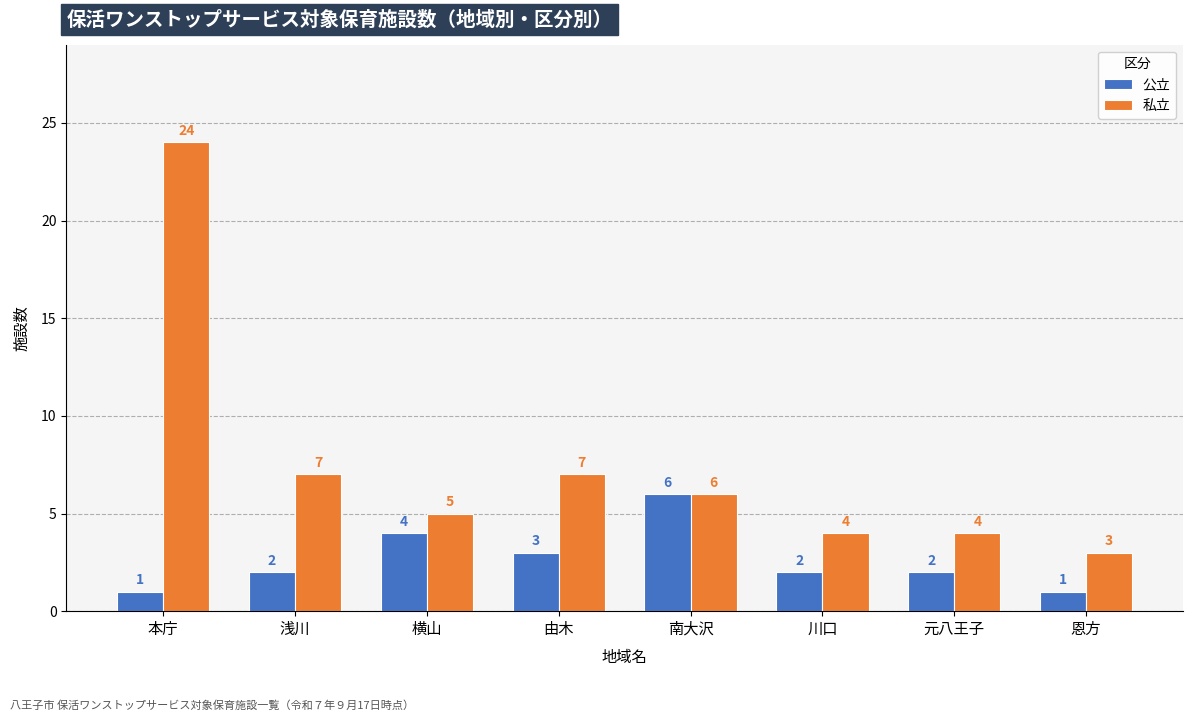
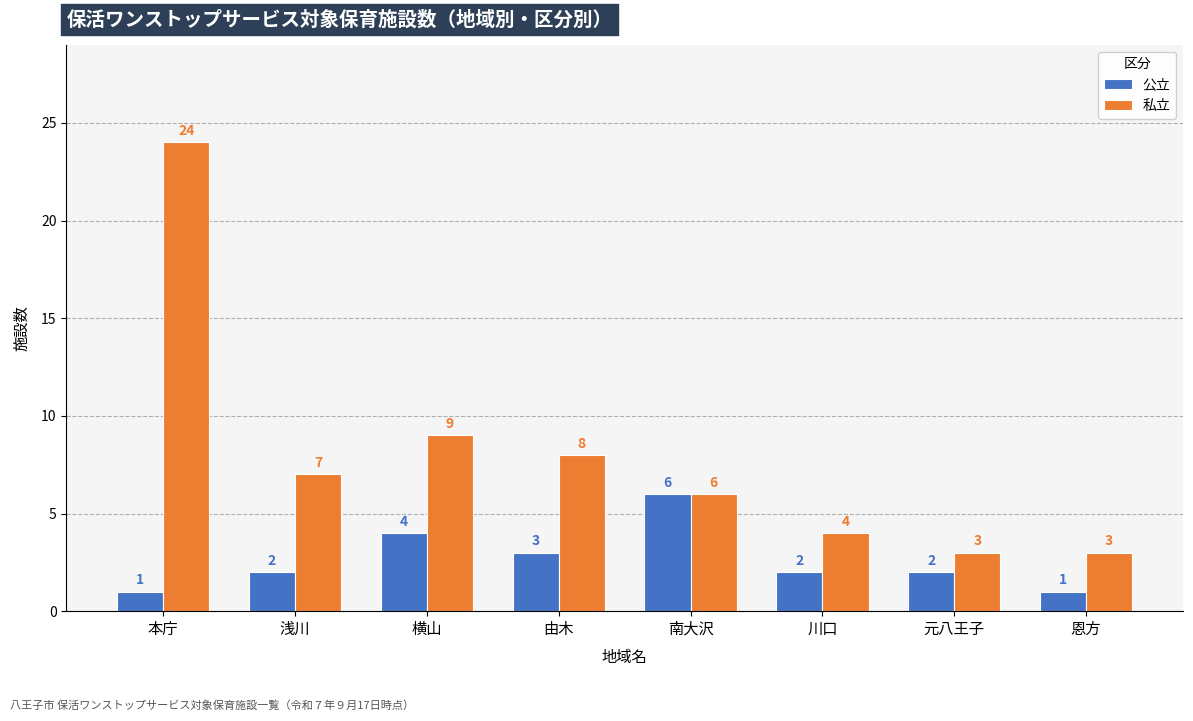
  {
    "公立": {
      "本庁": 1,
      "浅川": 2,
      "横山": 4,
      "由木": 3,
      "南大沢": 6,
      "川口": 2,
      "元八王子": 2,
      "恩方": 1
    },
    "私立": {
      "本庁": 24,
      "浅川": 7,
-     "横山": 5,
-     "由木": 7,
+     "横山": 9,
+     "由木": 8,
      "南大沢": 6,
      "川口": 4,
-     "元八王子": 4,
+     "元八王子": 3,
      "恩方": 3
    }
  }
